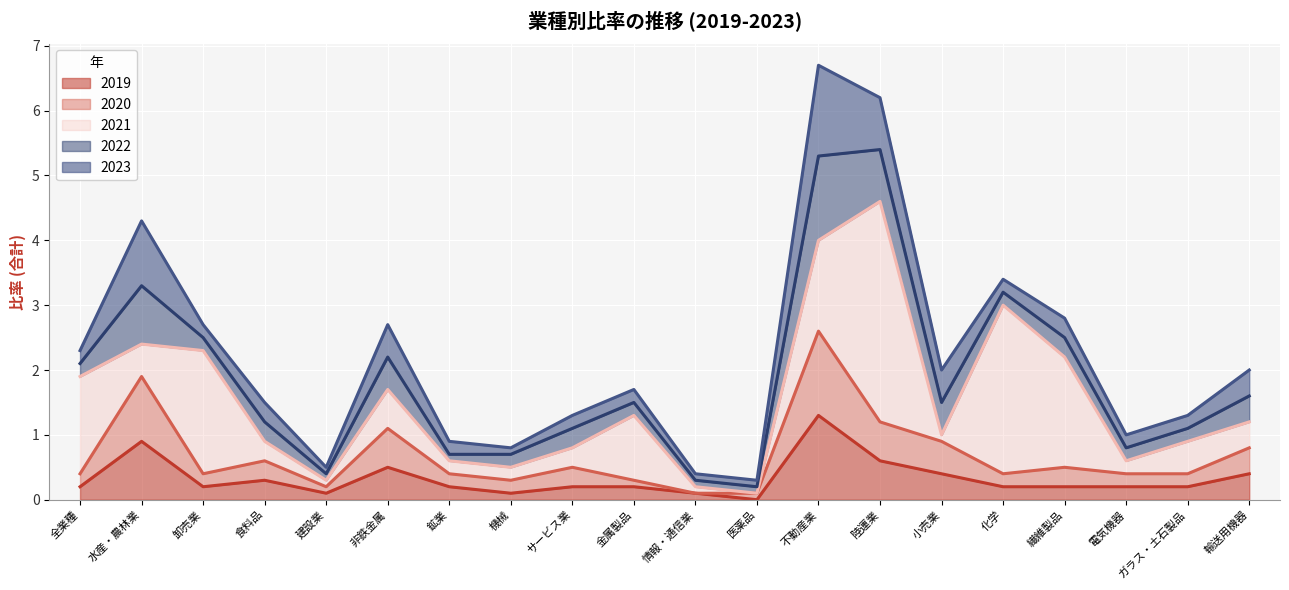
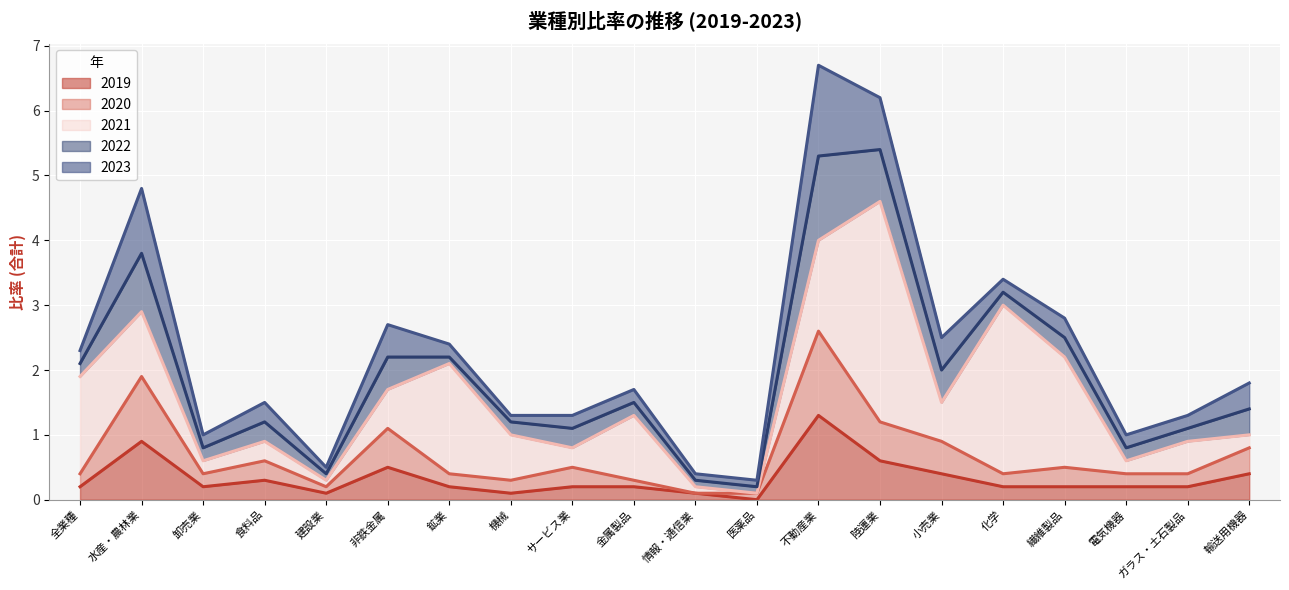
  {
    "2021": {
      "全業種": 1.5,
-     "水産・農林業": 0.5,
-     "卸売業": 1.9,
+     "水産・農林業": 1.0,
+     "卸売業": 0.2,
      "食料品": 0.3,
      "建設業": 0.1,
      "非鉄金属": 0.6,
-     "鉱業": 0.2,
-     "機械": 0.2,
+     "鉱業": 1.7,
+     "機械": 0.7,
      "サービス業": 0.3,
      "金属製品": 1.0,
      "情報・通信業": 0.1,
      "不動産業": 1.4,
      "陸運業": 3.4,
-     "小売業": 0.1,
+     "小売業": 0.6,
      "化学": 2.6,
      "繊維製品": 1.7,
      "電気機器": 0.2,
      "ガラス・土石製品": 0.5,
-     "輸送用機器": 0.4
+     "輸送用機器": 0.2
    }
  }
